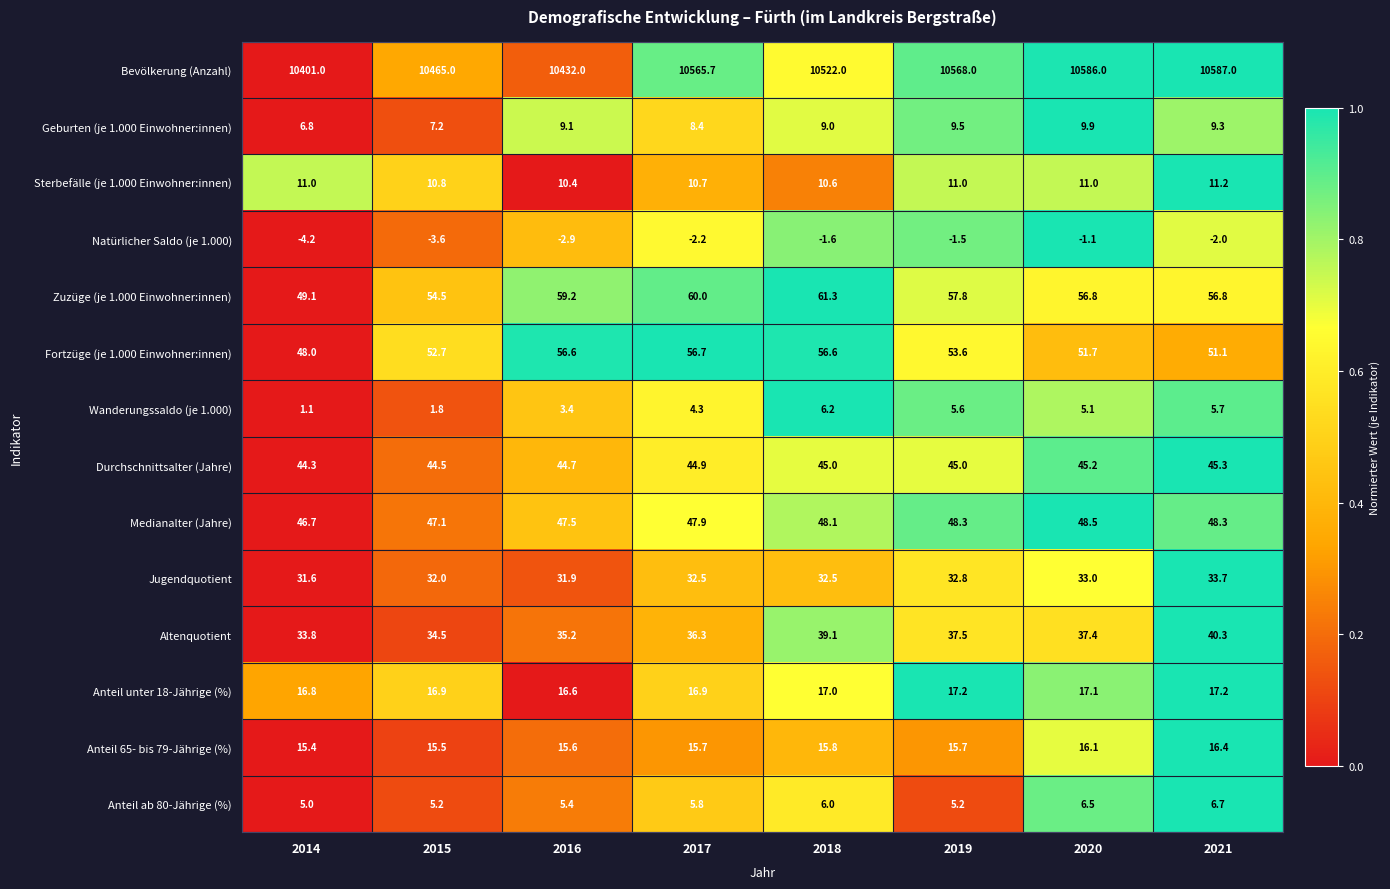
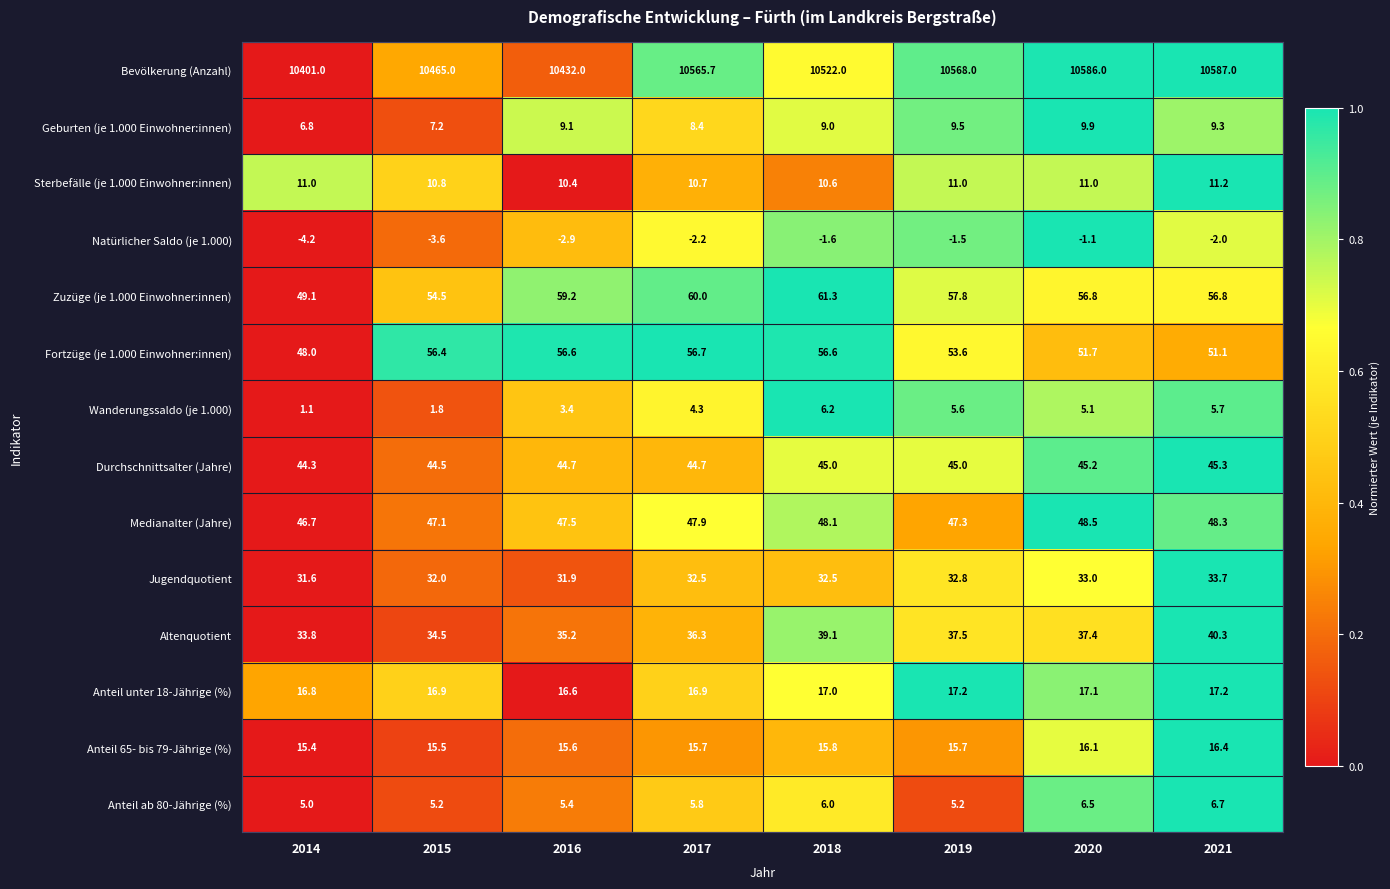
  {
    "Bevölkerung (Anzahl)": {
      "2014": 10401.0,
      "2015": 10465.0,
      "2016": 10432.0,
      "2017": 10565.7,
      "2018": 10522.0,
      "2019": 10568.0,
      "2020": 10586.0,
      "2021": 10587.0
    },
    "Geburten (je 1.000 Einwohner:innen)": {
      "2014": 6.8,
      "2015": 7.2,
      "2016": 9.1,
      "2017": 8.4,
      "2018": 9.0,
      "2019": 9.5,
      "2020": 9.9,
      "2021": 9.3
    },
    "Sterbefälle (je 1.000 Einwohner:innen)": {
      "2014": 11.0,
      "2015": 10.8,
      "2016": 10.4,
      "2017": 10.7,
      "2018": 10.6,
      "2019": 11.0,
      "2020": 11.0,
      "2021": 11.2
    },
    "Natürlicher Saldo (je 1.000)": {
      "2014": -4.2,
      "2015": -3.6,
      "2016": -2.9,
      "2017": -2.2,
      "2018": -1.6,
      "2019": -1.5,
      "2020": -1.1,
      "2021": -2.0
    },
    "Zuzüge (je 1.000 Einwohner:innen)": {
      "2014": 49.1,
      "2015": 54.5,
      "2016": 59.2,
      "2017": 60.0,
      "2018": 61.3,
      "2019": 57.8,
      "2020": 56.8,
      "2021": 56.8
    },
    "Fortzüge (je 1.000 Einwohner:innen)": {
      "2014": 48.0,
-     "2015": 52.7,
+     "2015": 56.4,
      "2016": 56.6,
      "2017": 56.7,
      "2018": 56.6,
      "2019": 53.6,
      "2020": 51.7,
      "2021": 51.1
    },
    "Wanderungssaldo (je 1.000)": {
      "2014": 1.1,
      "2015": 1.8,
      "2016": 3.4,
      "2017": 4.3,
      "2018": 6.2,
      "2019": 5.6,
      "2020": 5.1,
      "2021": 5.7
    },
    "Durchschnittsalter (Jahre)": {
      "2014": 44.3,
      "2015": 44.5,
      "2016": 44.7,
-     "2017": 44.9,
+     "2017": 44.7,
      "2018": 45.0,
      "2019": 45.0,
      "2020": 45.2,
      "2021": 45.3
    },
    "Medianalter (Jahre)": {
      "2014": 46.7,
      "2015": 47.1,
      "2016": 47.5,
      "2017": 47.9,
      "2018": 48.1,
-     "2019": 48.3,
+     "2019": 47.3,
      "2020": 48.5,
      "2021": 48.3
    },
    "Jugendquotient": {
      "2014": 31.6,
      "2015": 32.0,
      "2016": 31.9,
      "2017": 32.5,
      "2018": 32.5,
      "2019": 32.8,
      "2020": 33.0,
      "2021": 33.7
    },
    "Altenquotient": {
      "2014": 33.8,
      "2015": 34.5,
      "2016": 35.2,
      "2017": 36.3,
      "2018": 39.1,
      "2019": 37.5,
      "2020": 37.4,
      "2021": 40.3
    },
    "Anteil unter 18-Jährige (%)": {
      "2014": 16.8,
      "2015": 16.9,
      "2016": 16.6,
      "2017": 16.9,
      "2018": 17.0,
      "2019": 17.2,
      "2020": 17.1,
      "2021": 17.2
    },
    "Anteil 65- bis 79-Jährige (%)": {
      "2014": 15.4,
      "2015": 15.5,
      "2016": 15.6,
      "2017": 15.7,
      "2018": 15.8,
      "2019": 15.7,
      "2020": 16.1,
      "2021": 16.4
    },
    "Anteil ab 80-Jährige (%)": {
      "2014": 5.0,
      "2015": 5.2,
      "2016": 5.4,
      "2017": 5.8,
      "2018": 6.0,
      "2019": 5.2,
      "2020": 6.5,
      "2021": 6.7
    }
  }
